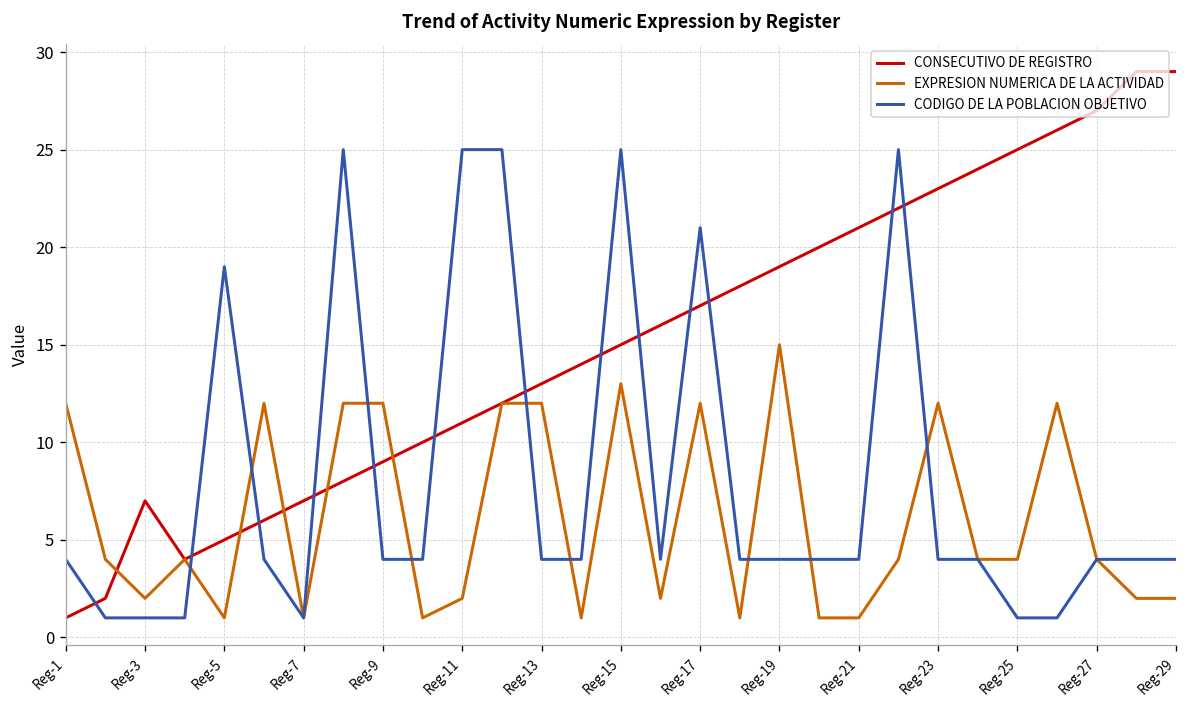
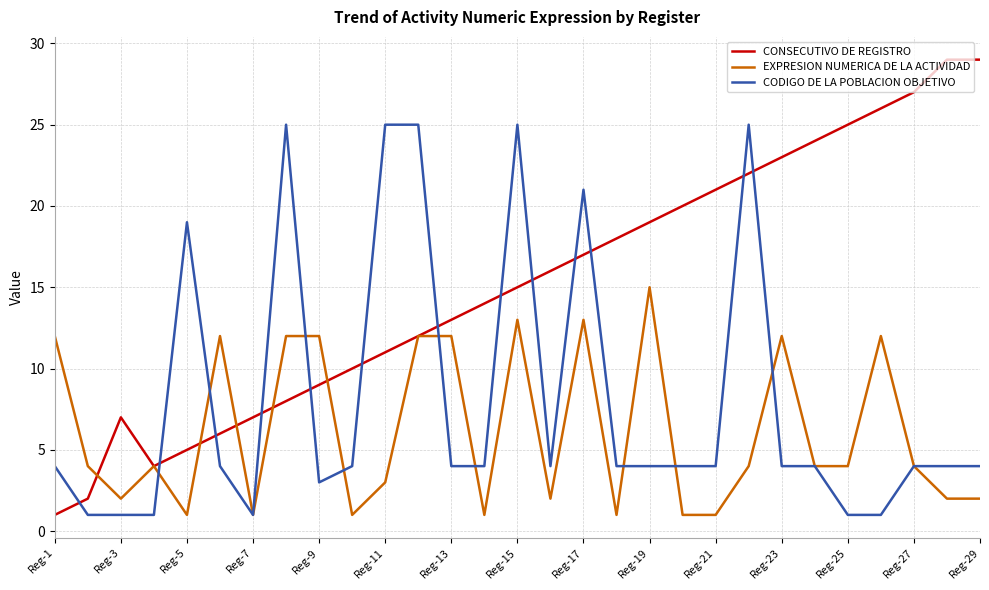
  {
    "CONSECUTIVO DE REGISTRO": {
      "Reg-1": 1,
      "Reg-3": 7,
      "Reg-5": 5,
      "Reg-7": 7,
      "Reg-9": 9,
      "Reg-11": 11,
      "Reg-13": 13,
      "Reg-15": 15,
      "Reg-17": 17,
      "Reg-19": 19,
      "Reg-21": 21,
      "Reg-23": 23,
      "Reg-25": 25,
      "Reg-29": 29
    },
    "EXPRESION NUMERICA DE LA ACTIVIDAD": {
      "Reg-1": 12,
      "Reg-3": 2,
      "Reg-5": 1,
      "Reg-9": 12,
-     "Reg-11": 2,
+     "Reg-11": 3,
      "Reg-13": 12,
      "Reg-15": 13,
-     "Reg-17": 12,
+     "Reg-17": 13,
      "Reg-19": 15,
      "Reg-21": 1,
      "Reg-23": 12,
      "Reg-25": 4,
      "Reg-29": 2
    },
    "CODIGO DE LA POBLACION OBJETIVO": {
      "Reg-1": 4,
      "Reg-3": 1,
      "Reg-5": 19,
-     "Reg-9": 4,
+     "Reg-9": 3,
      "Reg-11": 25,
      "Reg-13": 4,
      "Reg-15": 25,
      "Reg-17": 21,
      "Reg-19": 4,
      "Reg-21": 4,
      "Reg-23": 4,
      "Reg-25": 1,
      "Reg-29": 4
    }
  }
